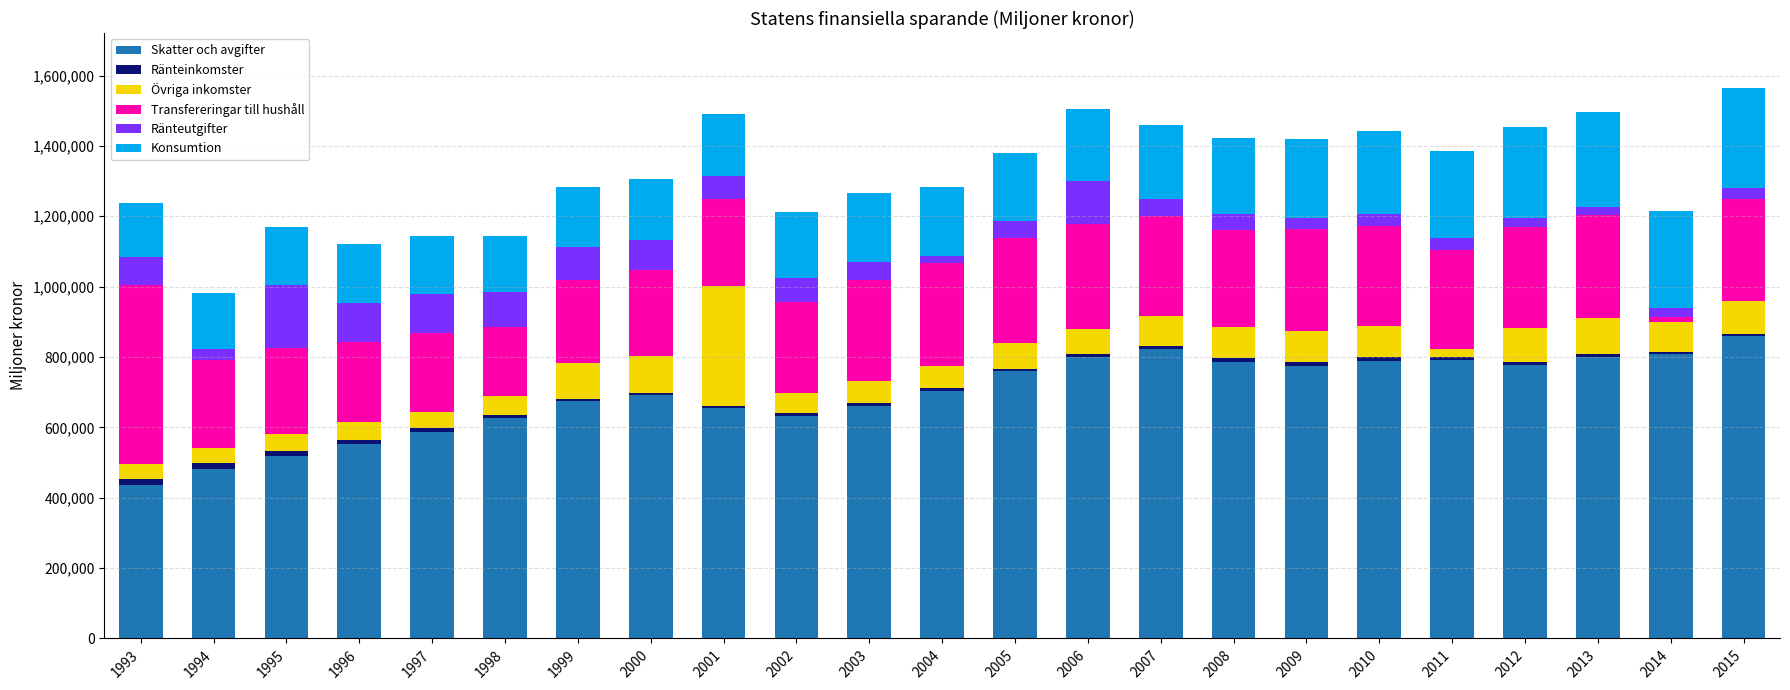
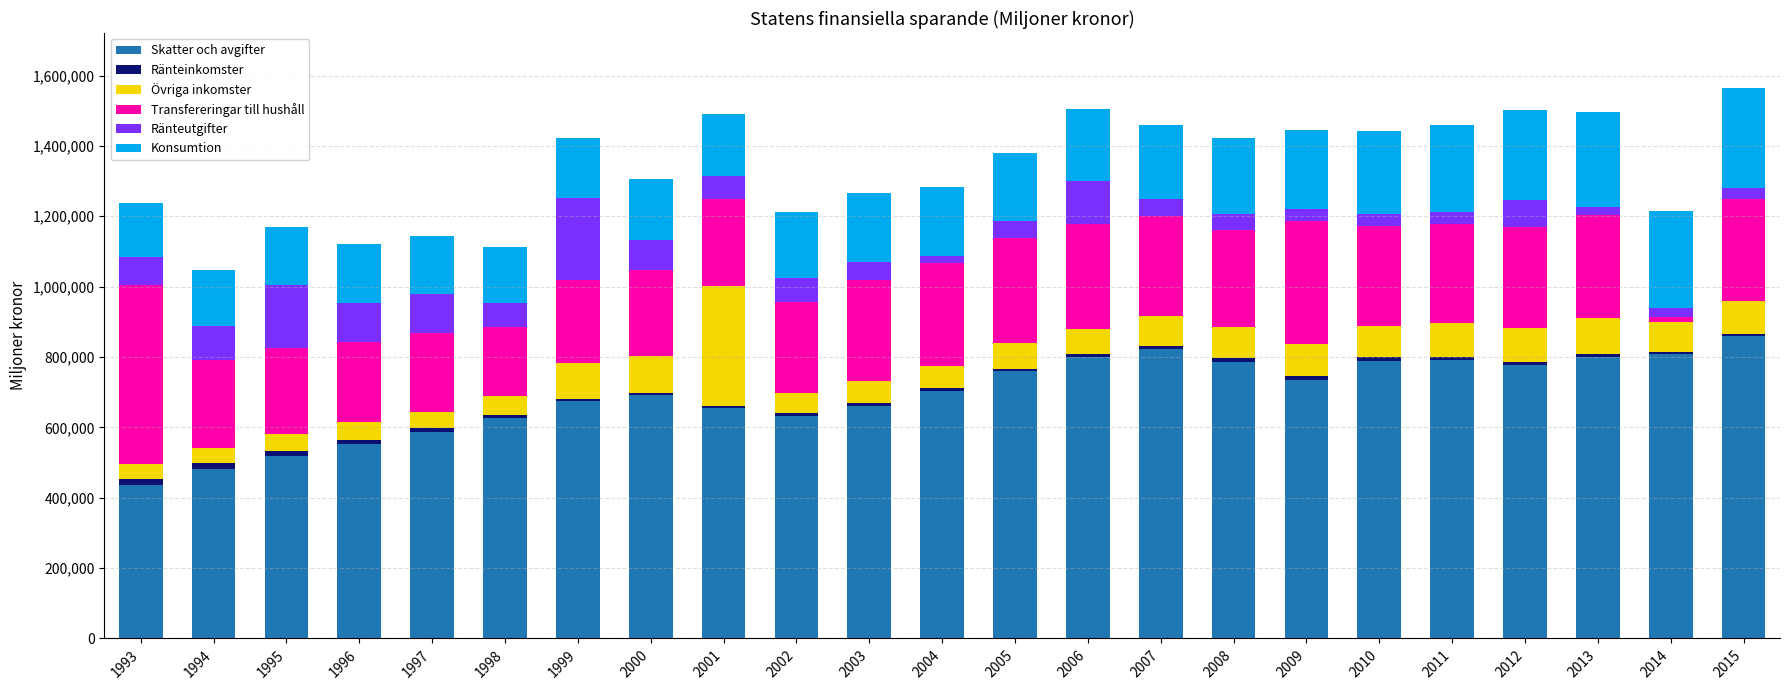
  {
    "Skatter och avgifter": {
      "1993": "440,000",
      "1994": "480,000",
      "1995": "520,000",
      "1996": "550,000",
      "1997": "590,000",
      "1998": "630,000",
      "1999": "670,000",
      "2000": "690,000",
      "2001": "650,000",
      "2002": "630,000",
      "2003": "660,000",
      "2004": "700,000",
      "2005": "760,000",
      "2006": "800,000",
      "2007": "820,000",
      "2008": "790,000",
-     "2009": "770,000",
+     "2009": "740,000",
      "2010": "790,000",
      "2011": "790,000",
      "2012": "780,000",
      "2013": "800,000",
      "2014": "810,000",
      "2015": "860,000"
    },
    "Ränteinkomster": {
      "1993": "20,000",
      "1994": "20,000",
      "1995": "20,000",
      "1996": "10,000",
      "1997": "10,000",
      "1998": "10,000",
      "2001": "10,000",
      "2002": "10,000",
      "2003": "10,000",
      "2005": "10,000",
      "2006": "10,000",
      "2007": "10,000",
      "2008": "10,000",
      "2009": "10,000",
      "2010": "10,000",
      "2011": "10,000",
      "2012": "10,000",
      "2013": "10,000"
    },
    "Övriga inkomster": {
      "1993": "40,000",
      "1994": "40,000",
      "1995": "50,000",
      "1996": "50,000",
      "1997": "50,000",
      "1998": "50,000",
      "1999": "100,000",
      "2000": "110,000",
      "2001": "340,000",
      "2002": "60,000",
      "2003": "60,000",
      "2004": "60,000",
      "2005": "70,000",
      "2006": "70,000",
      "2007": "90,000",
      "2008": "90,000",
      "2009": "90,000",
      "2010": "90,000",
-     "2011": "20,000",
+     "2011": "100,000",
      "2012": "100,000",
      "2013": "100,000",
      "2014": "90,000",
      "2015": "90,000"
    },
    "Transfereringar till hushåll": {
      "1993": "510,000",
      "1994": "250,000",
      "1995": "240,000",
      "1996": "230,000",
      "1997": "220,000",
      "1998": "200,000",
      "1999": "240,000",
      "2000": "240,000",
      "2001": "250,000",
      "2002": "260,000",
      "2003": "290,000",
      "2004": "290,000",
      "2005": "300,000",
      "2006": "300,000",
      "2007": "280,000",
      "2008": "280,000",
-     "2009": "290,000",
+     "2009": "350,000",
      "2010": "290,000",
      "2011": "280,000",
      "2012": "290,000",
      "2013": "290,000",
      "2014": "10,000",
      "2015": "290,000"
    },
    "Ränteutgifter": {
      "1993": "80,000",
-     "1994": "30,000",
+     "1994": "100,000",
      "1995": "180,000",
      "1996": "110,000",
      "1997": "110,000",
-     "1998": "100,000",
-     "1999": "90,000",
+     "1998": "70,000",
+     "1999": "230,000",
      "2000": "90,000",
      "2001": "60,000",
      "2002": "70,000",
      "2003": "50,000",
      "2004": "20,000",
      "2005": "50,000",
      "2006": "120,000",
      "2007": "50,000",
      "2008": "40,000",
      "2009": "30,000",
      "2010": "30,000",
      "2011": "40,000",
-     "2012": "30,000",
+     "2012": "70,000",
      "2013": "20,000",
      "2014": "30,000",
      "2015": "30,000"
    },
    "Konsumtion": {
      "1993": "150,000",
      "1994": "160,000",
      "1995": "160,000",
      "1996": "170,000",
      "1997": "160,000",
      "1998": "160,000",
      "1999": "170,000",
      "2000": "170,000",
      "2001": "180,000",
      "2002": "190,000",
      "2003": "200,000",
      "2004": "190,000",
      "2005": "200,000",
      "2006": "210,000",
      "2007": "210,000",
      "2008": "220,000",
      "2009": "220,000",
      "2010": "240,000",
      "2011": "250,000",
      "2012": "260,000",
      "2013": "270,000",
      "2014": "280,000",
      "2015": "280,000"
    }
  }
